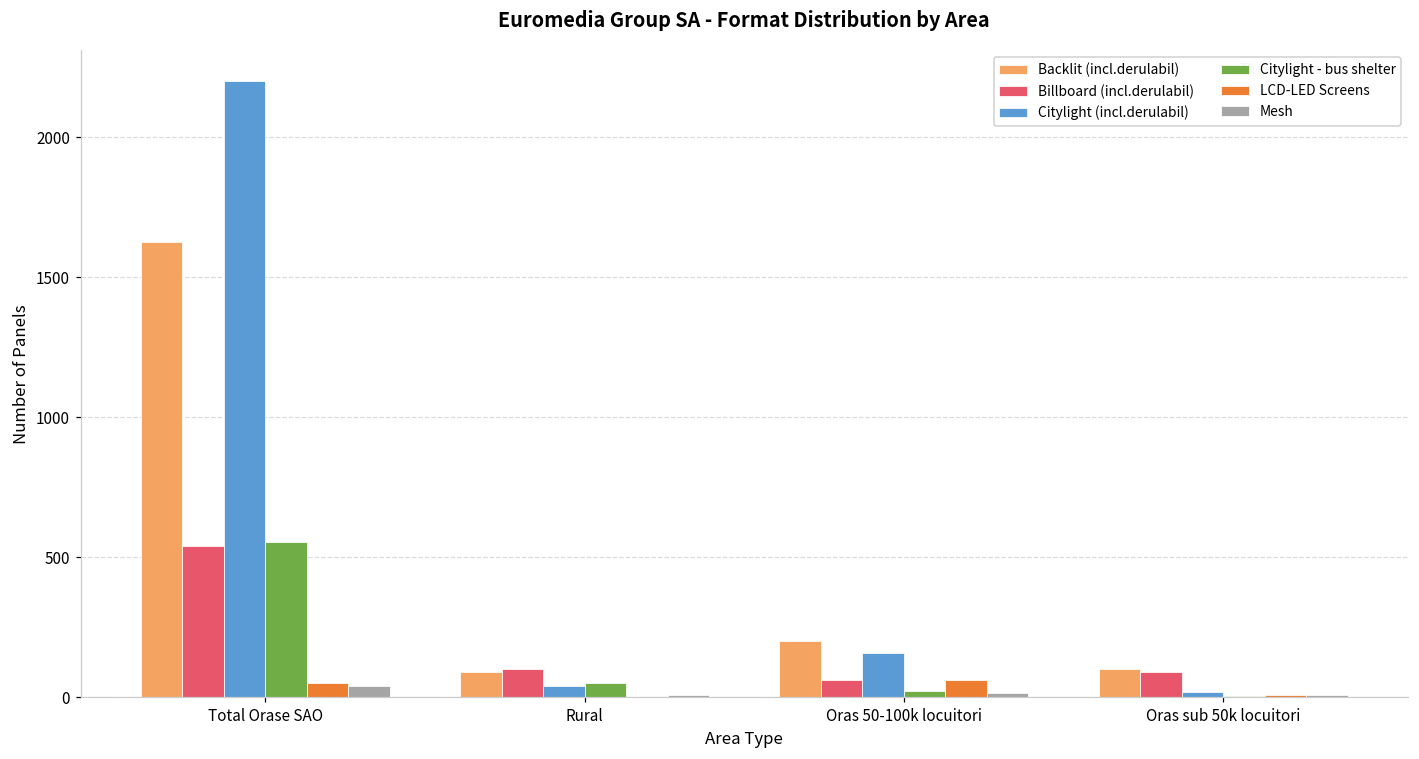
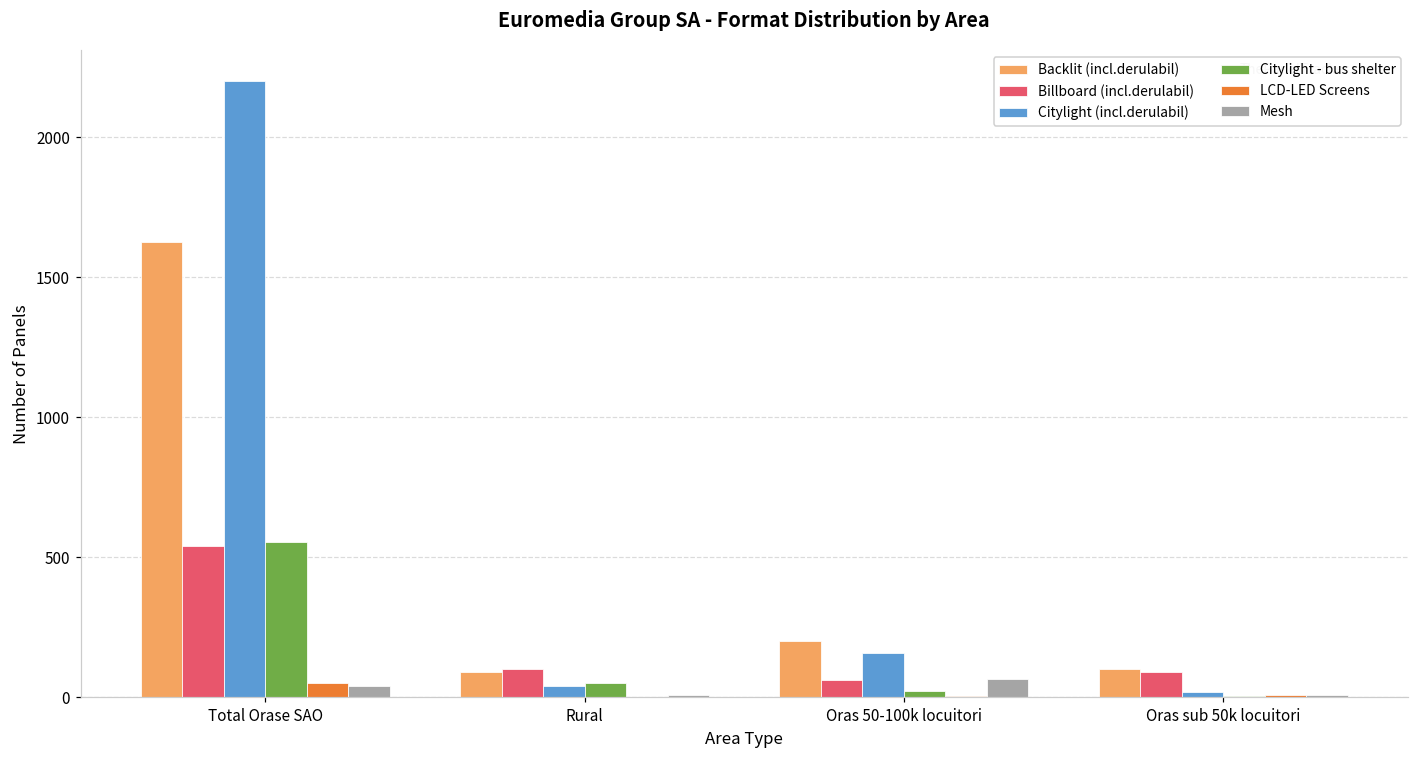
  {
    "Backlit (incl.derulabil)": {
      "Total Orase SAO": 1630,
      "Rural": 90,
      "Oras 50-100k locuitori": 200,
      "Oras sub 50k locuitori": 100
    },
    "Billboard (incl.derulabil)": {
      "Total Orase SAO": 540,
      "Rural": 100,
      "Oras 50-100k locuitori": 60,
      "Oras sub 50k locuitori": 90
    },
    "Citylight (incl.derulabil)": {
      "Total Orase SAO": 2200,
      "Rural": 40,
      "Oras 50-100k locuitori": 160,
      "Oras sub 50k locuitori": 20
    },
    "Citylight - bus shelter": {
      "Total Orase SAO": 560,
      "Rural": 50,
      "Oras 50-100k locuitori": 20
    },
    "LCD-LED Screens": {
      "Total Orase SAO": 50,
-     "Oras 50-100k locuitori": 60
+     "Oras 50-100k locuitori": 0
    },
    "Mesh": {
      "Total Orase SAO": 40,
-     "Oras 50-100k locuitori": 20
+     "Oras 50-100k locuitori": 70
    }
  }
